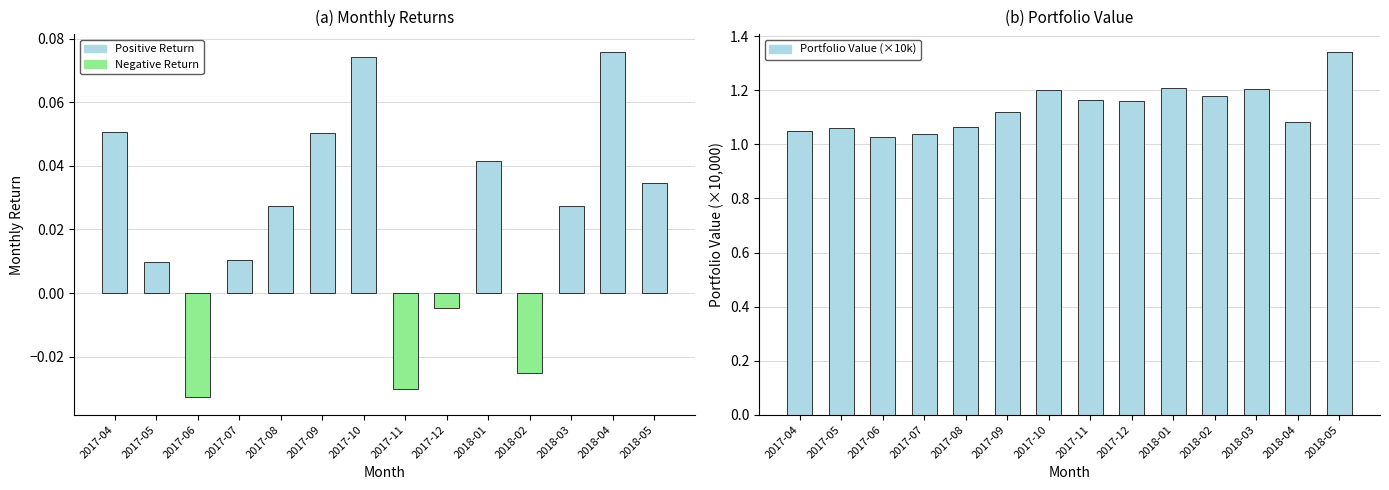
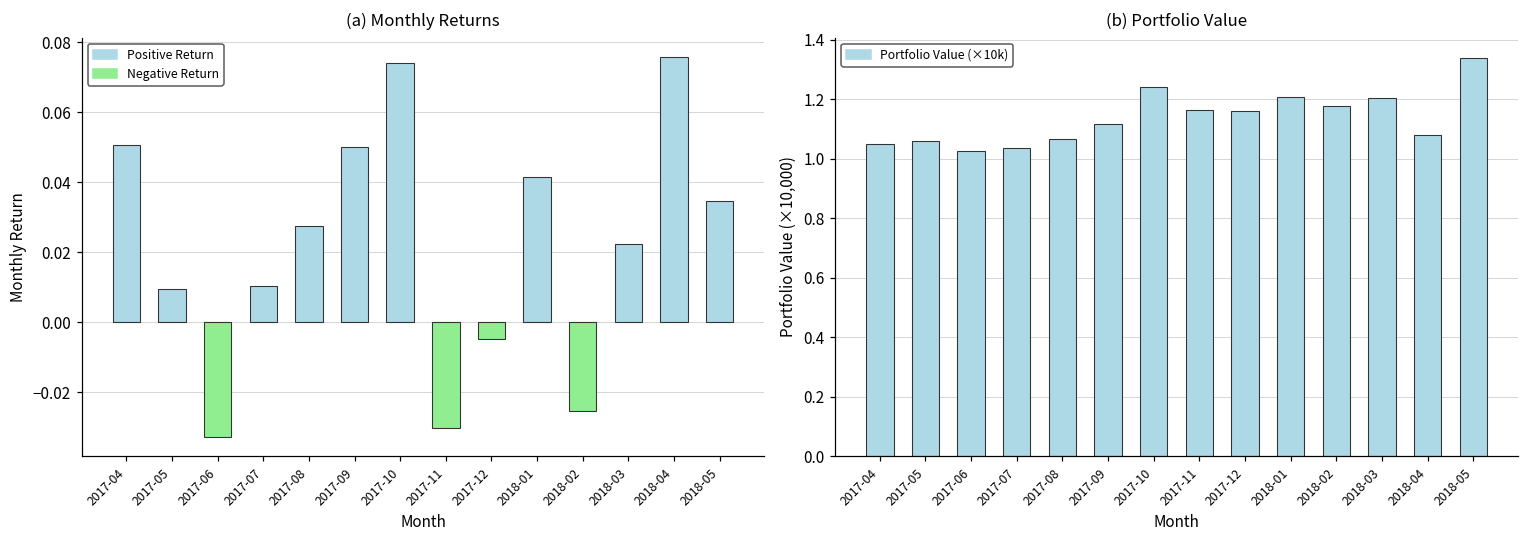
  {
    "(a) Monthly Returns": {
      "Positive Return": {
        "2017-04": 0.051,
        "2017-05": 0.010,
        "2017-06": 0.000,
        "2017-07": 0.010,
        "2017-08": 0.027,
        "2017-09": 0.050,
        "2017-10": 0.074,
        "2017-11": 0.000,
        "2017-12": 0.000,
        "2018-01": 0.042,
        "2018-02": 0.000,
-       "2018-03": 0.027,
+       "2018-03": 0.022,
        "2018-04": 0.076,
        "2018-05": 0.035
      },
      "Negative Return": {
        "2017-04": 0.000,
        "2017-05": 0.000,
        "2017-06": -0.033,
        "2017-07": 0.000,
        "2017-08": 0.000,
        "2017-09": 0.000,
        "2017-10": 0.000,
        "2017-11": -0.030,
        "2017-12": -0.005,
        "2018-01": 0.000,
        "2018-02": -0.025,
        "2018-03": 0.000,
        "2018-04": 0.000,
        "2018-05": 0.000
      }
    },
    "(b) Portfolio Value": {
      "2017-04": 1.05,
      "2017-05": 1.06,
      "2017-06": 1.03,
      "2017-07": 1.04,
      "2017-08": 1.07,
      "2017-09": 1.12,
-     "2017-10": 1.20,
+     "2017-10": 1.24,
      "2017-11": 1.17,
      "2017-12": 1.16,
      "2018-01": 1.21,
      "2018-02": 1.18,
      "2018-03": 1.20,
      "2018-04": 1.08,
      "2018-05": 1.34
    }
  }
